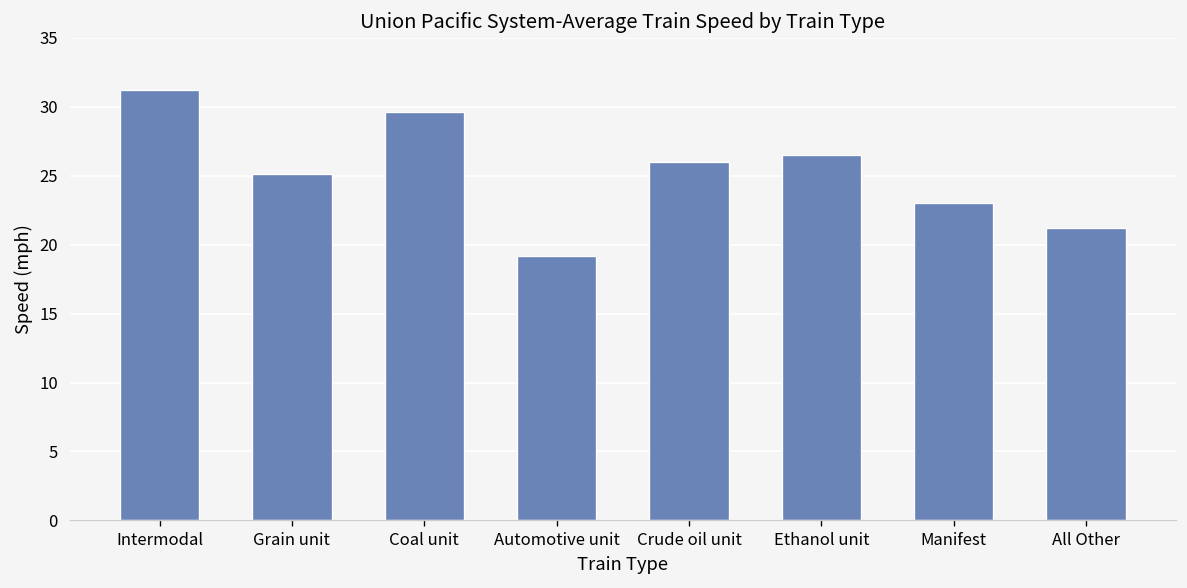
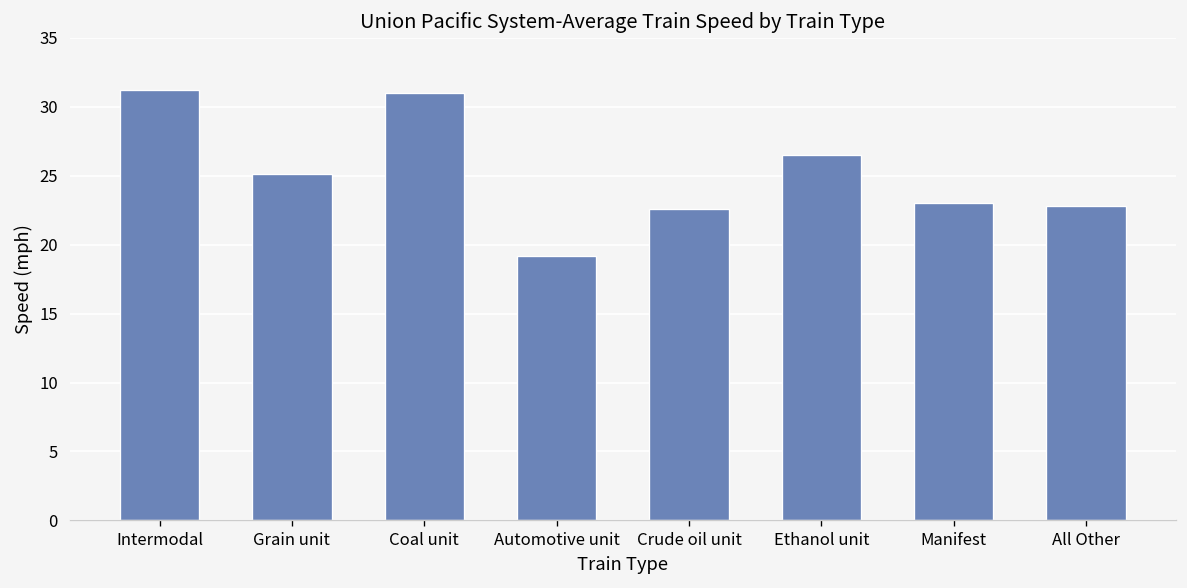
  {
    "Intermodal": 31.2,
    "Grain unit": 25.1,
-   "Coal unit": 29.6,
+   "Coal unit": 31.0,
    "Automotive unit": 19.2,
-   "Crude oil unit": 26.0,
+   "Crude oil unit": 22.6,
    "Ethanol unit": 26.5,
    "Manifest": 23.0,
-   "All Other": 21.2
+   "All Other": 22.8
  }
